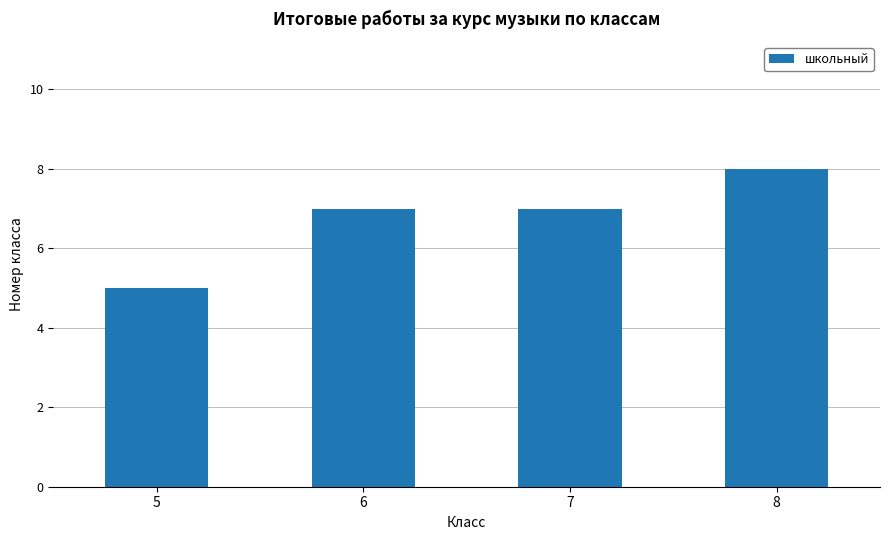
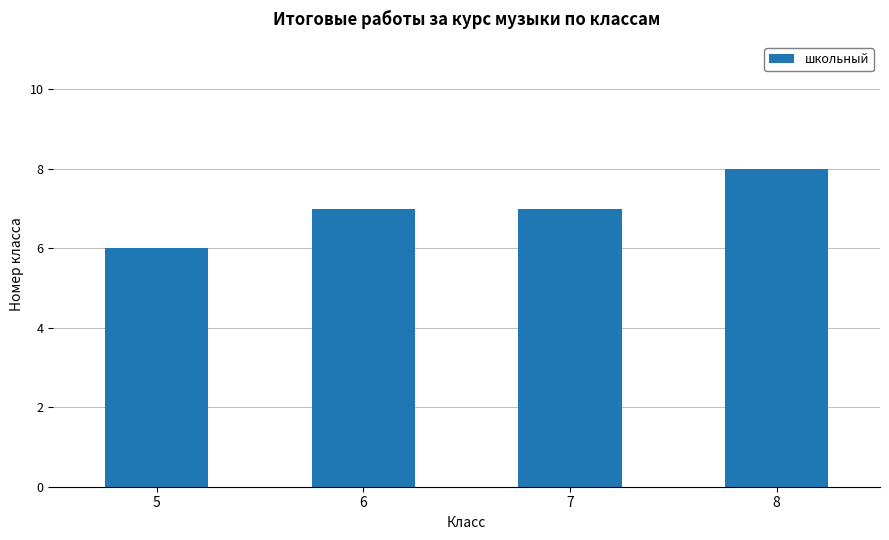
  {
-   "5": 5,
+   "5": 6,
    "6": 7,
    "7": 7,
    "8": 8
  }
